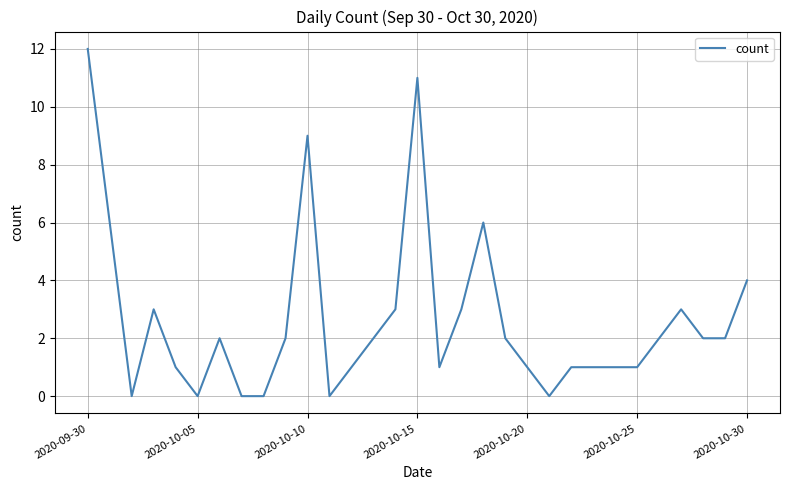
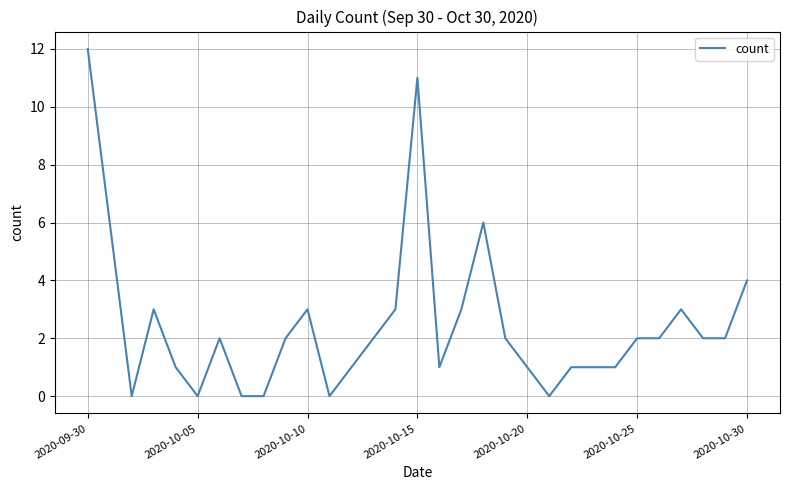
  {
    "2020-09-30": 12,
    "2020-10-05": 0,
-   "2020-10-10": 9,
+   "2020-10-10": 3,
    "2020-10-15": 11,
    "2020-10-20": 1,
-   "2020-10-25": 1,
+   "2020-10-25": 2,
    "2020-10-30": 4
  }
